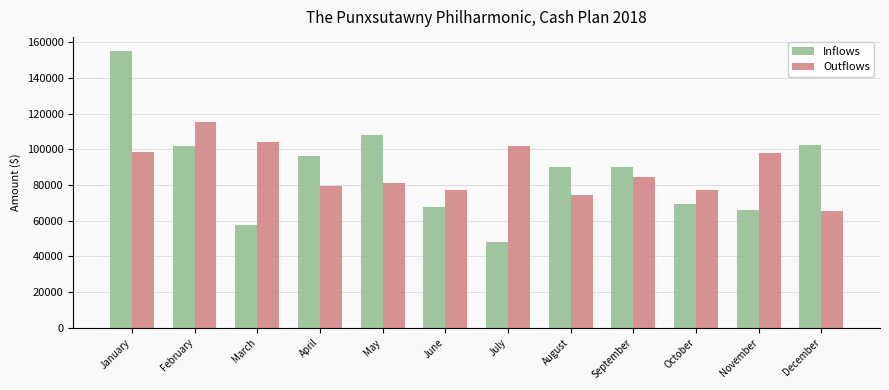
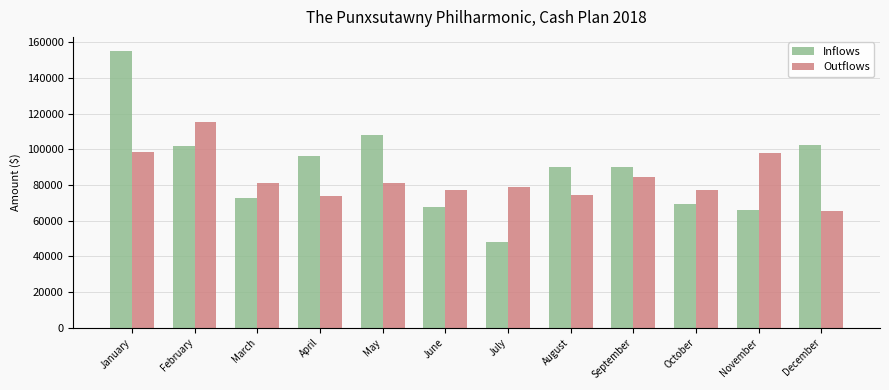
  {
    "Inflows": {
      "January": 155000,
      "February": 102000,
-     "March": 57000,
+     "March": 73000,
      "April": 96000,
      "May": 108000,
      "June": 68000,
      "July": 48000,
      "August": 90000,
      "September": 90000,
      "October": 70000,
      "November": 66000,
      "December": 102000
    },
    "Outflows": {
      "January": 98000,
      "February": 115000,
-     "March": 104000,
-     "April": 79000,
+     "March": 81000,
+     "April": 74000,
      "May": 81000,
      "June": 77000,
-     "July": 102000,
+     "July": 79000,
      "August": 74000,
      "September": 85000,
      "October": 77000,
      "November": 98000,
      "December": 65000
    }
  }
